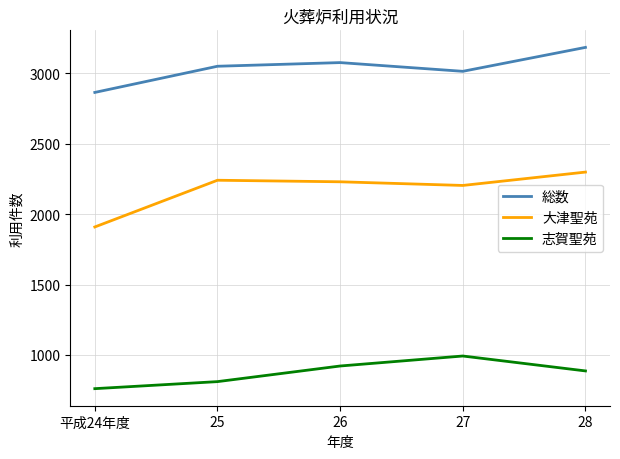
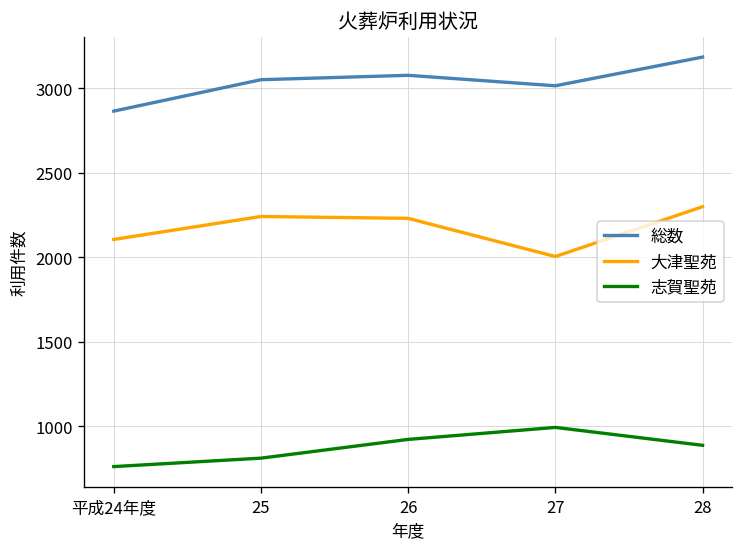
  {
    "総数": {
      "平成24年度": 2870,
      "25": 3050,
      "26": 3080,
      "27": 3020,
      "28": 3190
    },
    "大津聖苑": {
-     "平成24年度": 1910,
+     "平成24年度": 2110,
      "25": 2240,
      "26": 2230,
-     "27": 2200,
+     "27": 2000,
      "28": 2300
    },
    "志賀聖苑": {
      "平成24年度": 760,
      "25": 810,
      "26": 920,
      "27": 990,
      "28": 890
    }
  }
